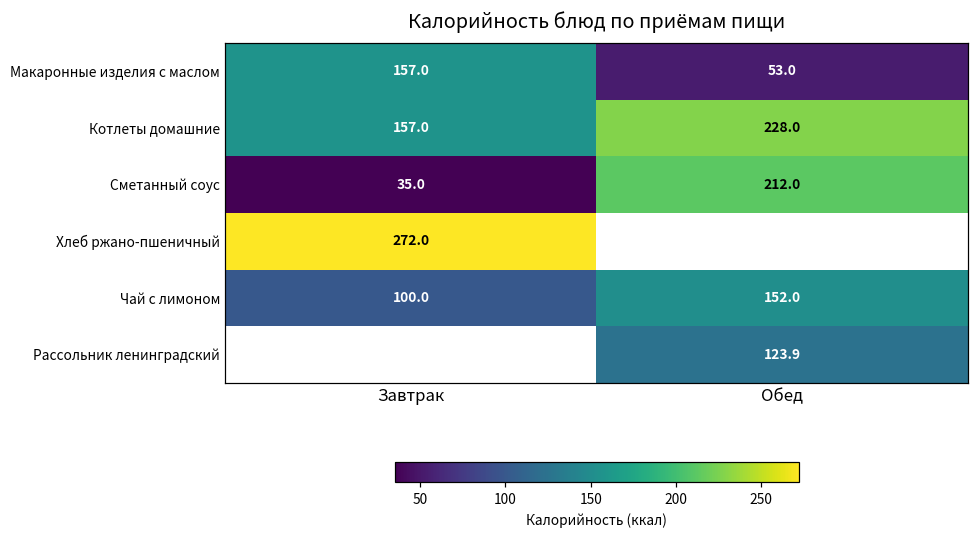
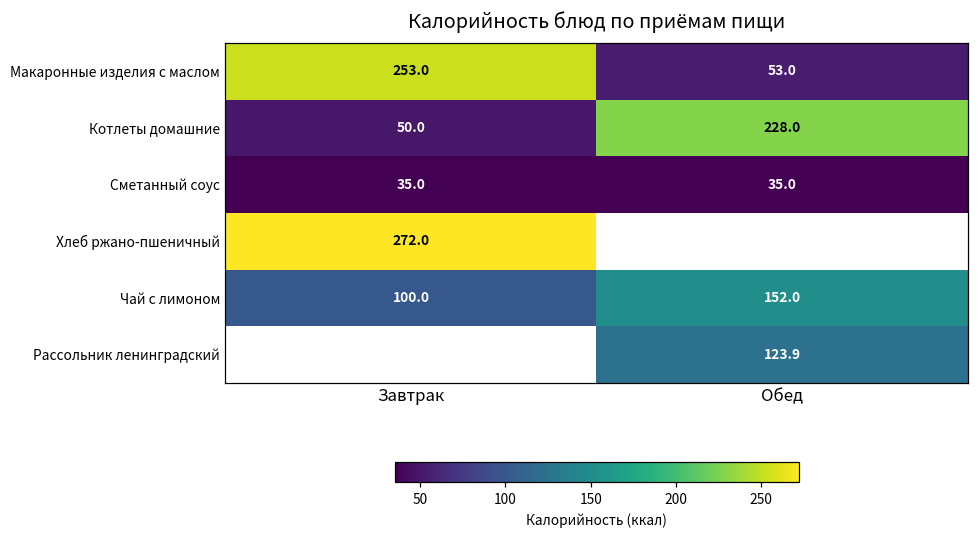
  {
    "Макаронные изделия с маслом": {
-     "Завтрак": 157.0,
+     "Завтрак": 253.0,
      "Обед": 53.0
    },
    "Котлеты домашние": {
-     "Завтрак": 157.0,
+     "Завтрак": 50.0,
      "Обед": 228.0
    },
    "Сметанный соус": {
      "Завтрак": 35.0,
-     "Обед": 212.0
+     "Обед": 35.0
    },
    "Хлеб ржано-пшеничный": {
      "Завтрак": 272.0
    },
    "Чай с лимоном": {
      "Завтрак": 100.0,
      "Обед": 152.0
    },
    "Рассольник ленинградский": {
      "Обед": 123.9
    }
  }
